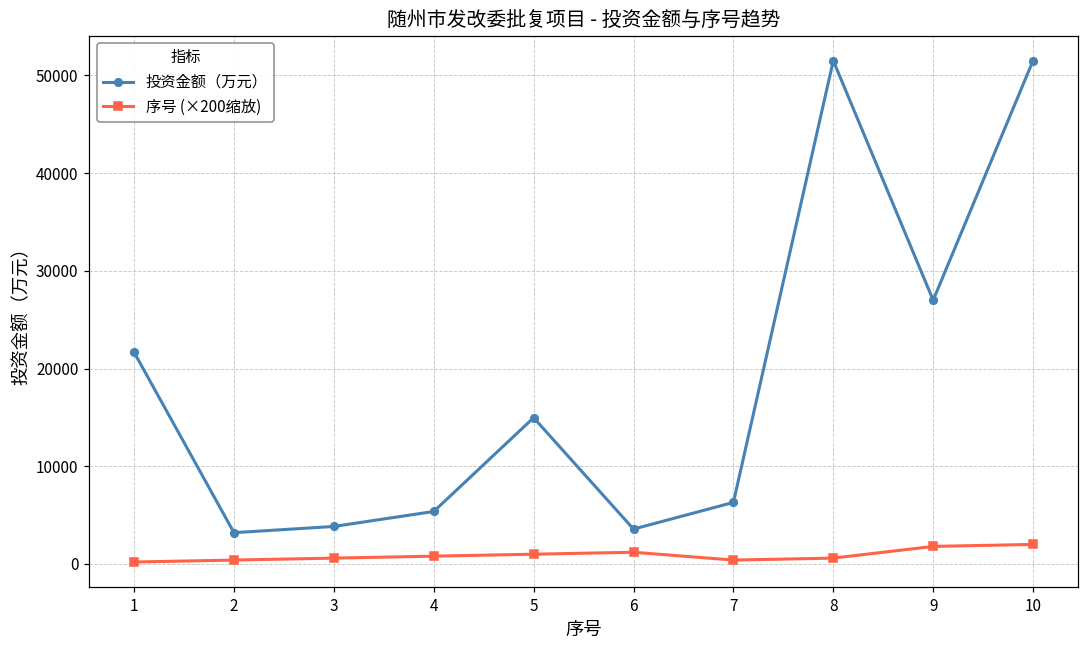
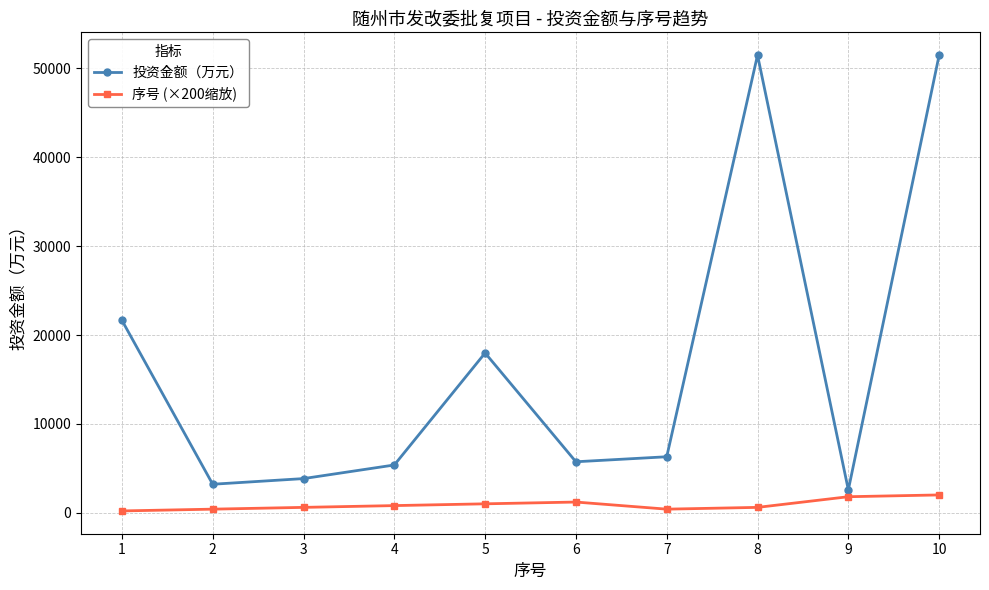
  {
    "投资金额（万元）": {
      "1": 22000,
      "2": 3000,
      "3": 4000,
      "4": 5000,
-     "5": 15000,
-     "6": 4000,
+     "5": 18000,
+     "6": 6000,
      "7": 6000,
      "8": 52000,
-     "9": 27000,
+     "9": 3000,
      "10": 52000
    },
    "序号 (×200缩放)": {
      "1": 0,
      "2": 0,
      "3": 1000,
      "4": 1000,
      "5": 1000,
      "6": 1000,
      "7": 0,
      "8": 1000,
      "9": 2000,
      "10": 2000
    }
  }
